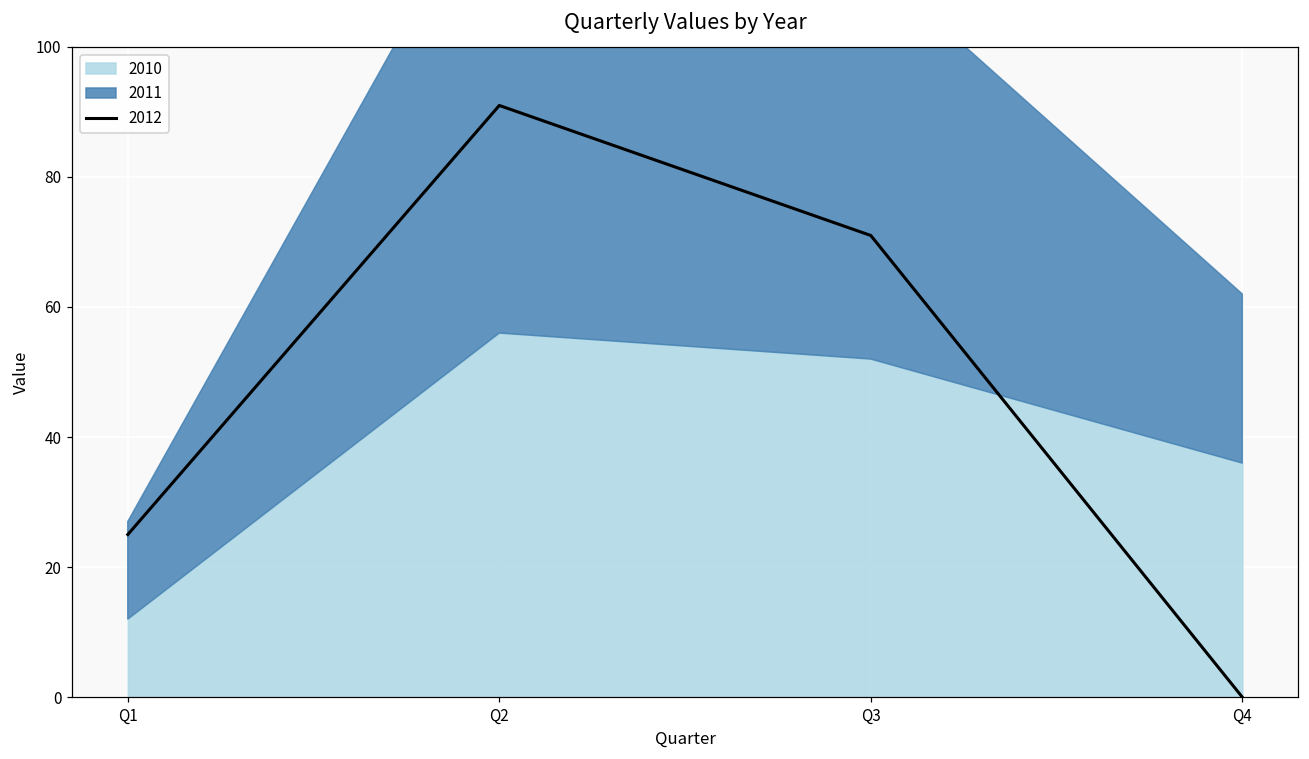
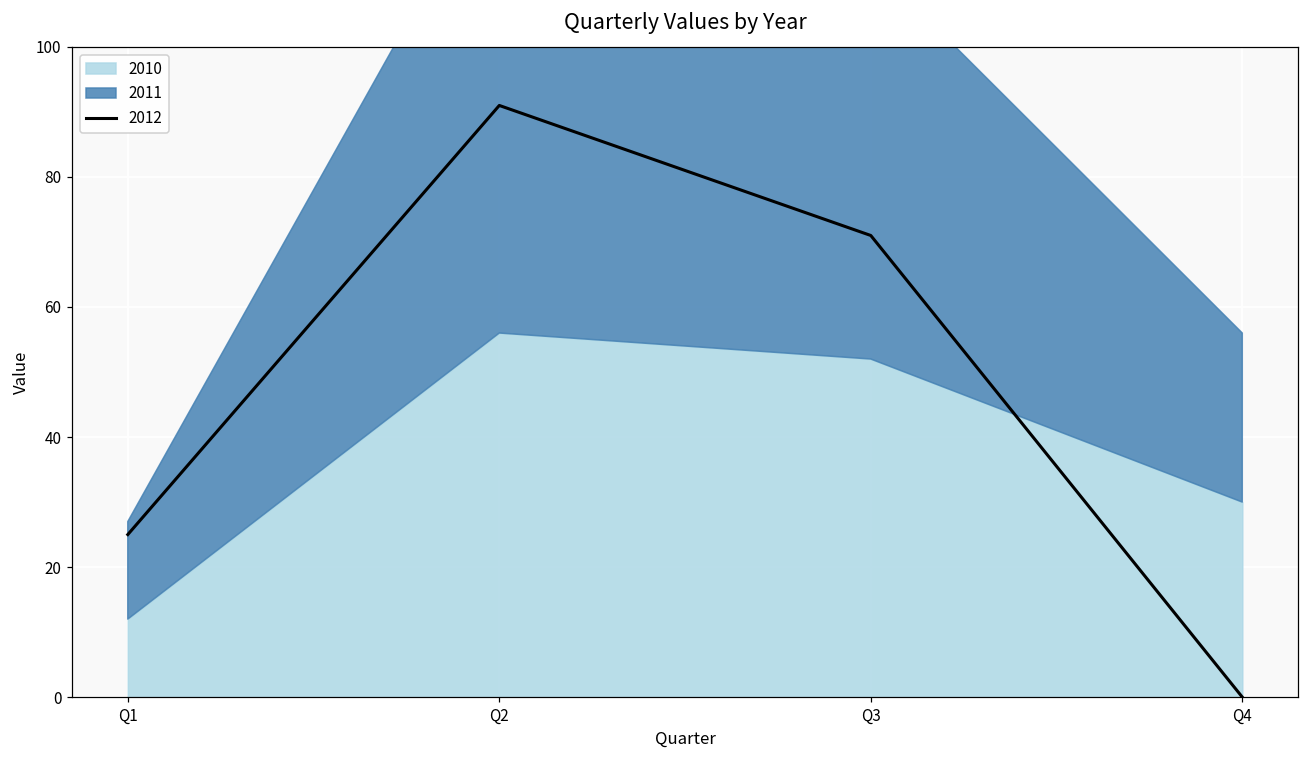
  {
    "2012": {
      "Q1": 25,
      "Q2": 91,
      "Q3": 71,
      "Q4": 0
    },
    "2010": {
      "Q1": 12,
      "Q2": 56,
      "Q3": 52,
-     "Q4": 36
+     "Q4": 30
    },
    "2011": {
      "Q1": 15,
      "Q4": 26
    }
  }
